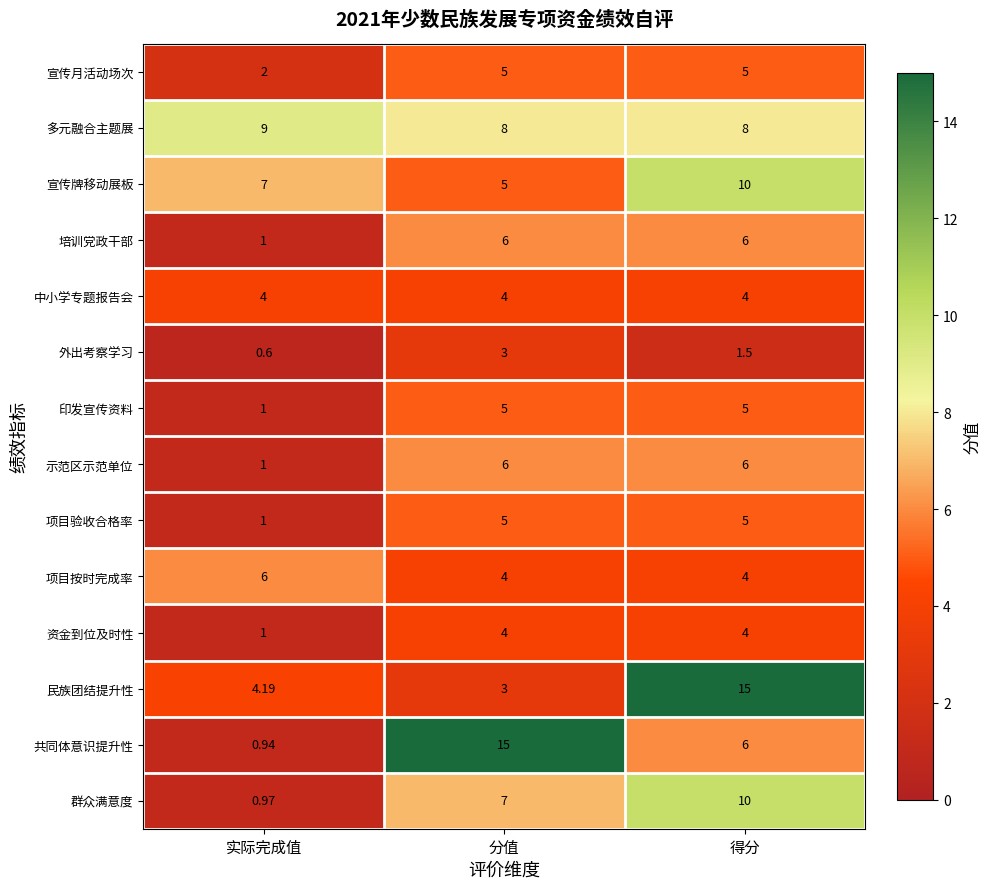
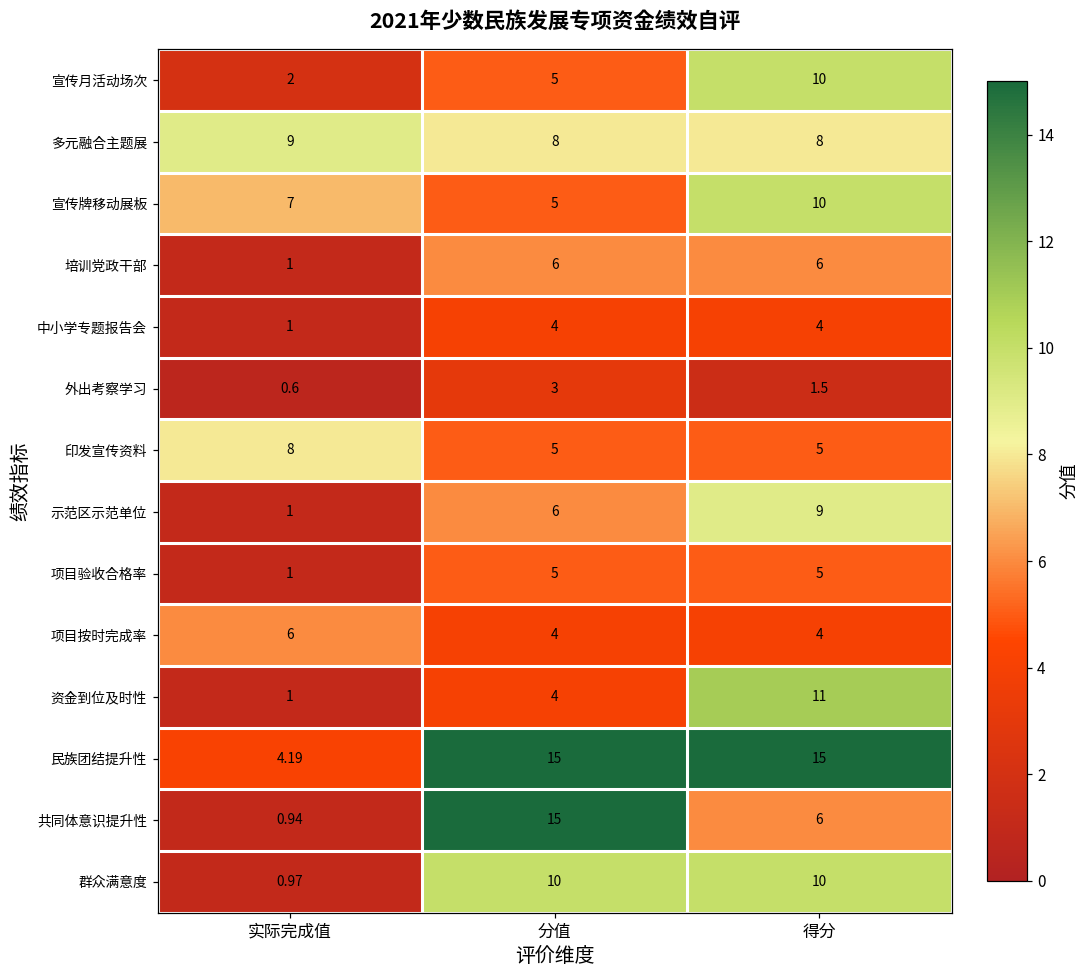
  {
    "宣传月活动场次": {
      "实际完成值": 2,
      "分值": 5,
-     "得分": 5
+     "得分": 10
    },
    "多元融合主题展": {
      "实际完成值": 9,
      "分值": 8,
      "得分": 8
    },
    "宣传牌移动展板": {
      "实际完成值": 7,
      "分值": 5,
      "得分": 10
    },
    "培训党政干部": {
      "实际完成值": 1,
      "分值": 6,
      "得分": 6
    },
    "中小学专题报告会": {
-     "实际完成值": 4,
+     "实际完成值": 1,
      "分值": 4,
      "得分": 4
    },
    "外出考察学习": {
      "实际完成值": 0.6,
      "分值": 3,
      "得分": 1.5
    },
    "印发宣传资料": {
-     "实际完成值": 1,
+     "实际完成值": 8,
      "分值": 5,
      "得分": 5
    },
    "示范区示范单位": {
      "实际完成值": 1,
      "分值": 6,
-     "得分": 6
+     "得分": 9
    },
    "项目验收合格率": {
      "实际完成值": 1,
      "分值": 5,
      "得分": 5
    },
    "项目按时完成率": {
      "实际完成值": 6,
      "分值": 4,
      "得分": 4
    },
    "资金到位及时性": {
      "实际完成值": 1,
      "分值": 4,
-     "得分": 4
+     "得分": 11
    },
    "民族团结提升性": {
      "实际完成值": 4.19,
-     "分值": 3,
+     "分值": 15,
      "得分": 15
    },
    "共同体意识提升性": {
      "实际完成值": 0.94,
      "分值": 15,
      "得分": 6
    },
    "群众满意度": {
      "实际完成值": 0.97,
-     "分值": 7,
+     "分值": 10,
      "得分": 10
    }
  }
